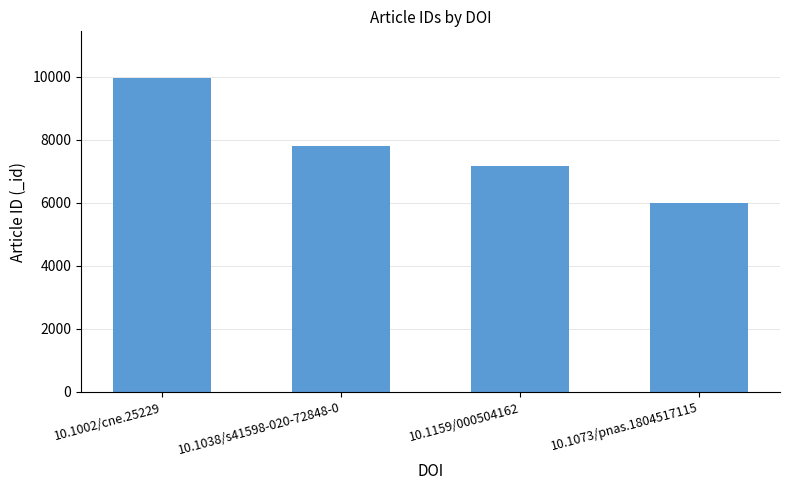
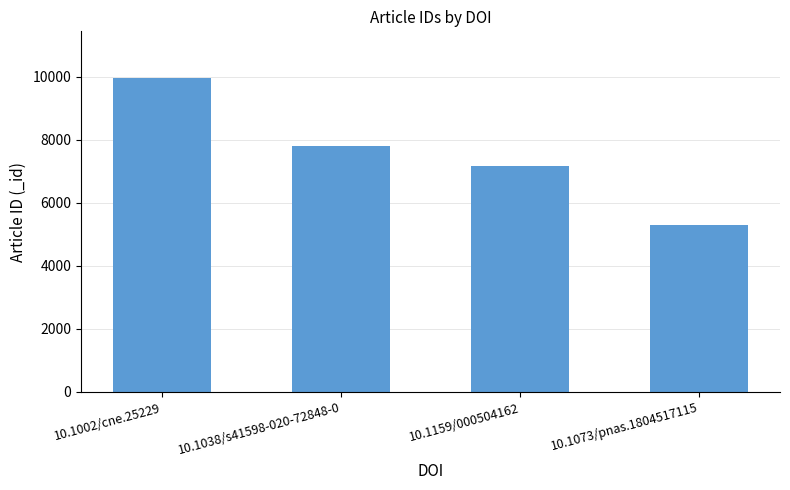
  {
    "10.1002/cne.25229": 10000,
    "10.1038/s41598-020-72848-0": 7800,
    "10.1159/000504162": 7200,
-   "10.1073/pnas.1804517115": 6000
+   "10.1073/pnas.1804517115": 5300
  }
